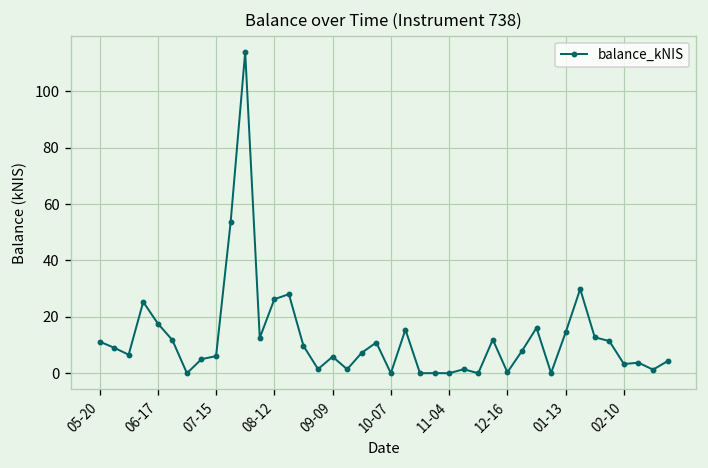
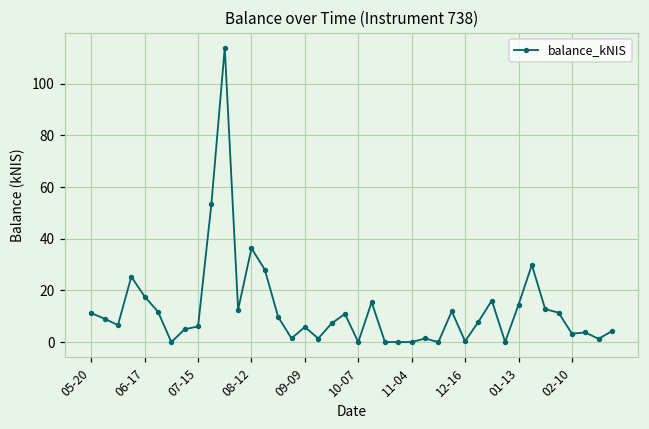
  {
    "05-20": 11,
    "06-17": 18,
    "07-15": 6,
-   "08-12": 26,
+   "08-12": 36,
    "09-09": 6,
    "10-07": 0,
    "11-04": 0,
    "12-16": 0,
    "01-13": 14,
    "02-10": 3
  }
